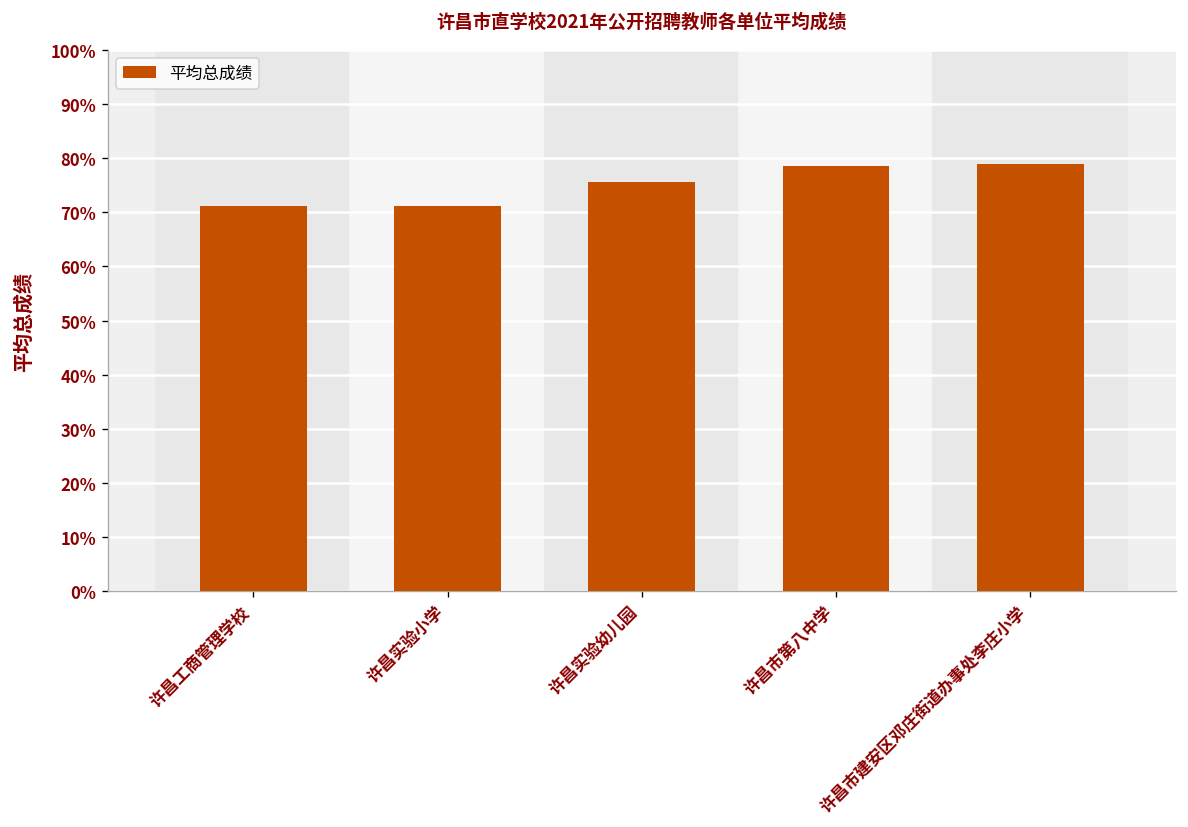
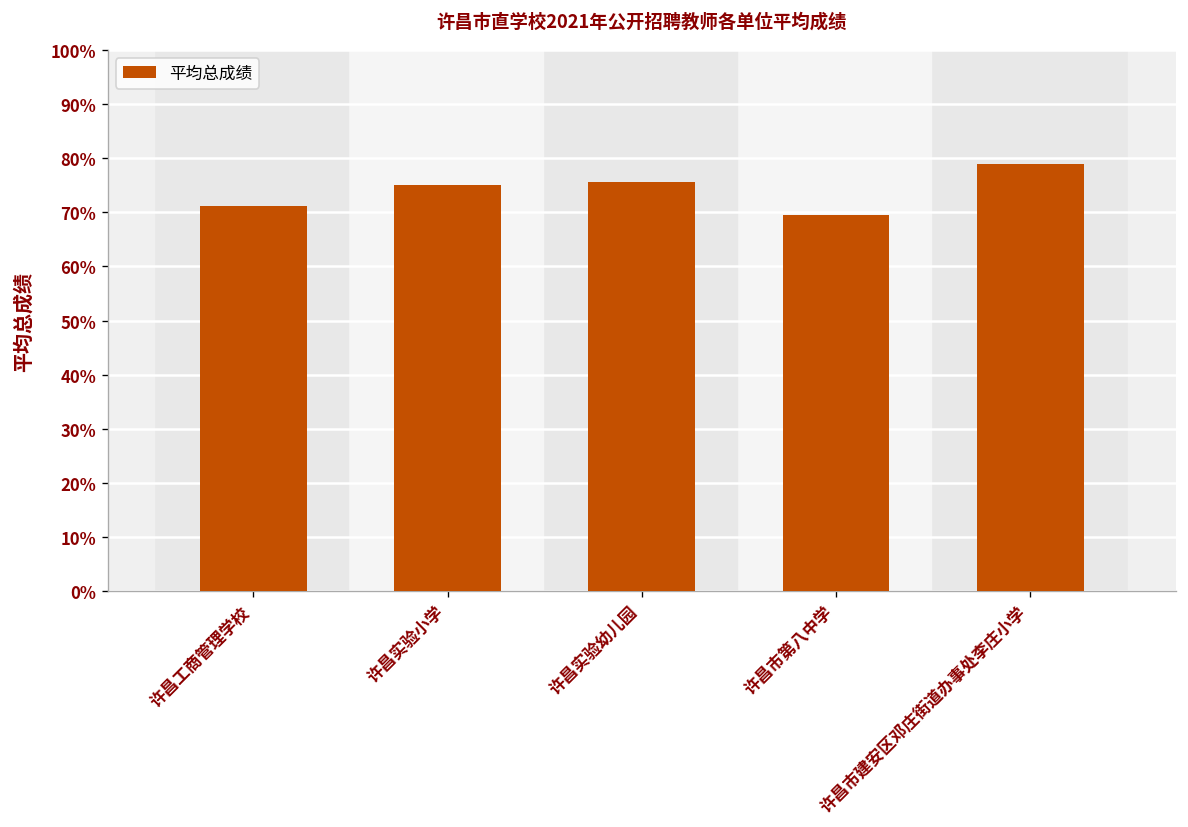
  {
    "许昌工商管理学校": "71%",
-   "许昌实验小学": "71%",
+   "许昌实验小学": "75%",
    "许昌实验幼儿园": "76%",
-   "许昌市第八中学": "79%",
+   "许昌市第八中学": "70%",
    "许昌市建安区邓庄街道办事处李庄小学": "79%"
  }
